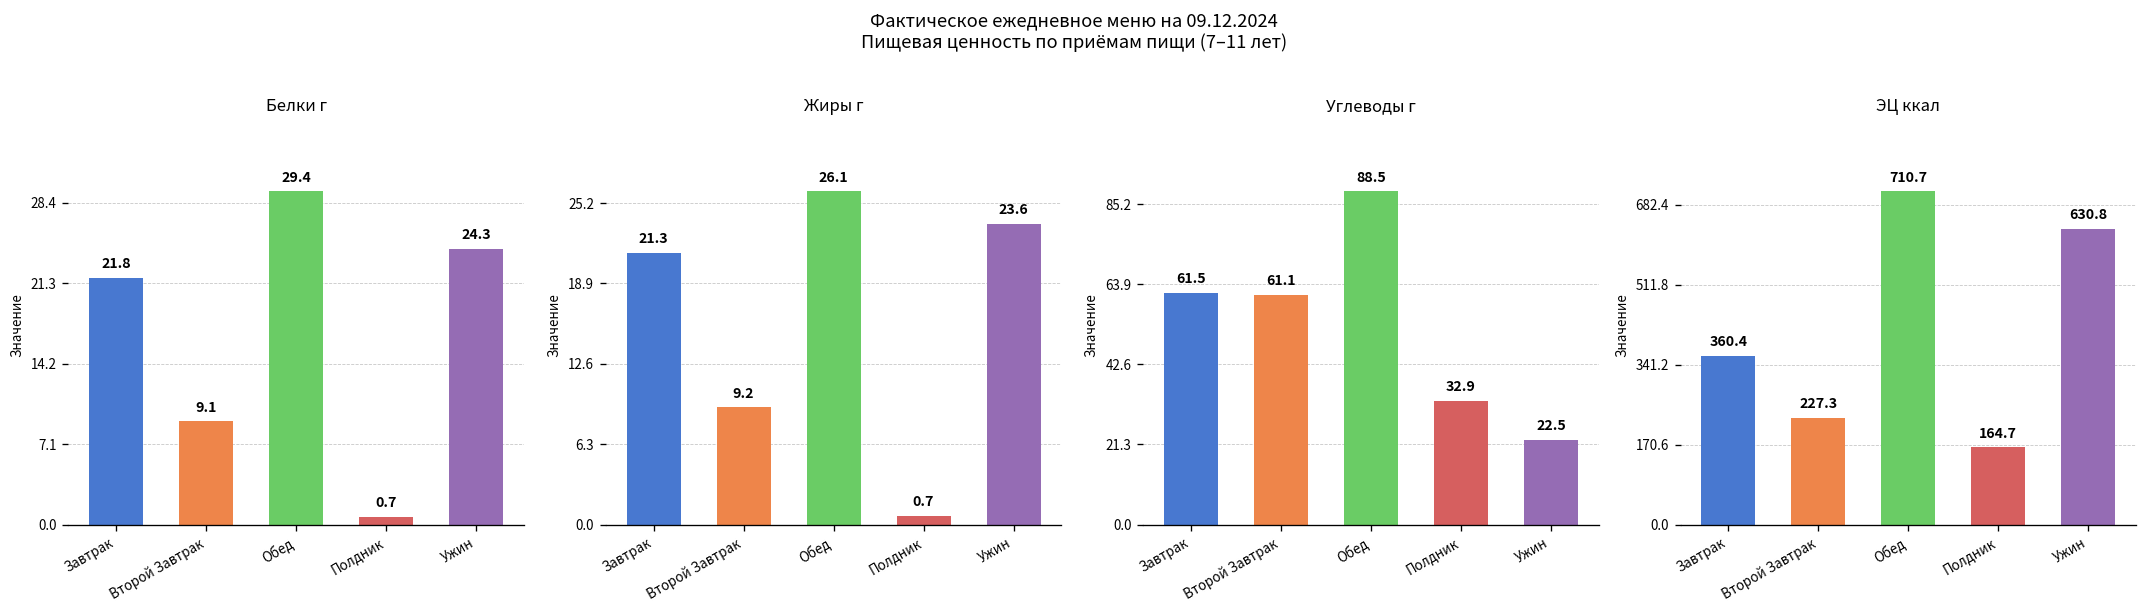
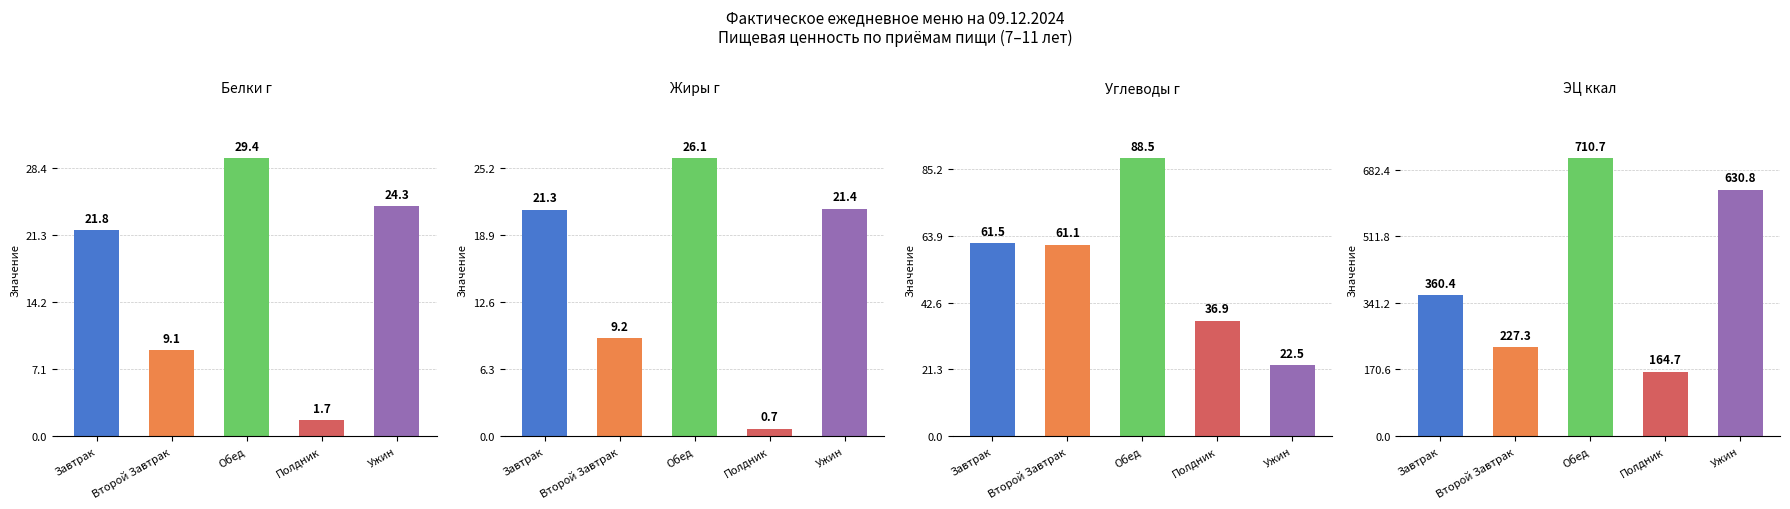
  {
    "Белки г": {
      "Завтрак": 21.8,
      "Второй Завтрак": 9.1,
      "Обед": 29.4,
-     "Полдник": 0.7,
+     "Полдник": 1.7,
      "Ужин": 24.3
    },
    "Жиры г": {
      "Завтрак": 21.3,
      "Второй Завтрак": 9.2,
      "Обед": 26.1,
      "Полдник": 0.7,
-     "Ужин": 23.6
+     "Ужин": 21.4
    },
    "Углеводы г": {
      "Завтрак": 61.5,
      "Второй Завтрак": 61.1,
      "Обед": 88.5,
-     "Полдник": 32.9,
+     "Полдник": 36.9,
      "Ужин": 22.5
    },
    "ЭЦ ккал": {
      "Завтрак": 360.4,
      "Второй Завтрак": 227.3,
      "Обед": 710.7,
      "Полдник": 164.7,
      "Ужин": 630.8
    }
  }
